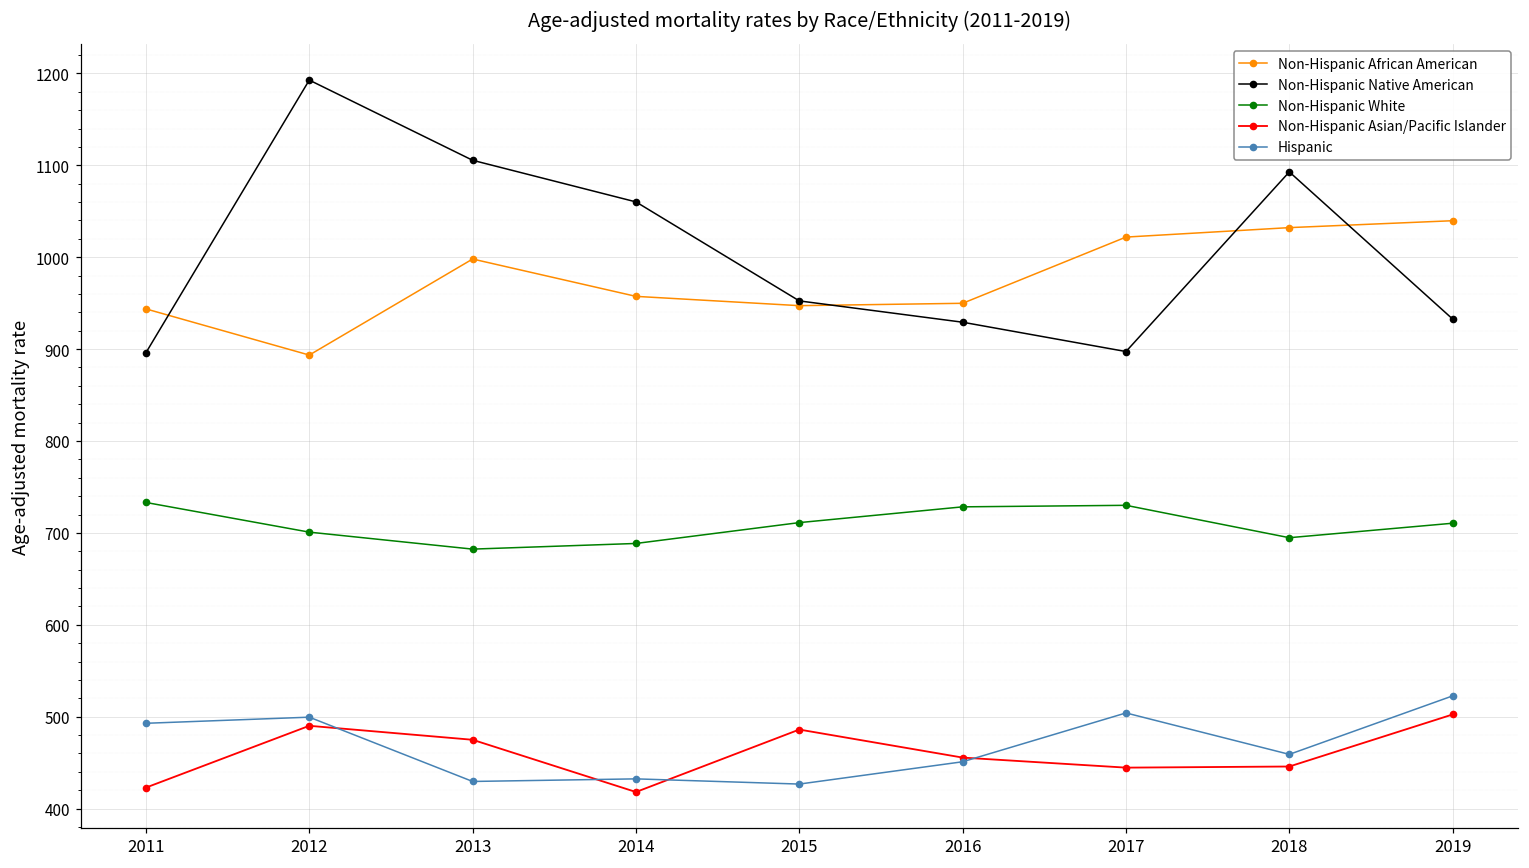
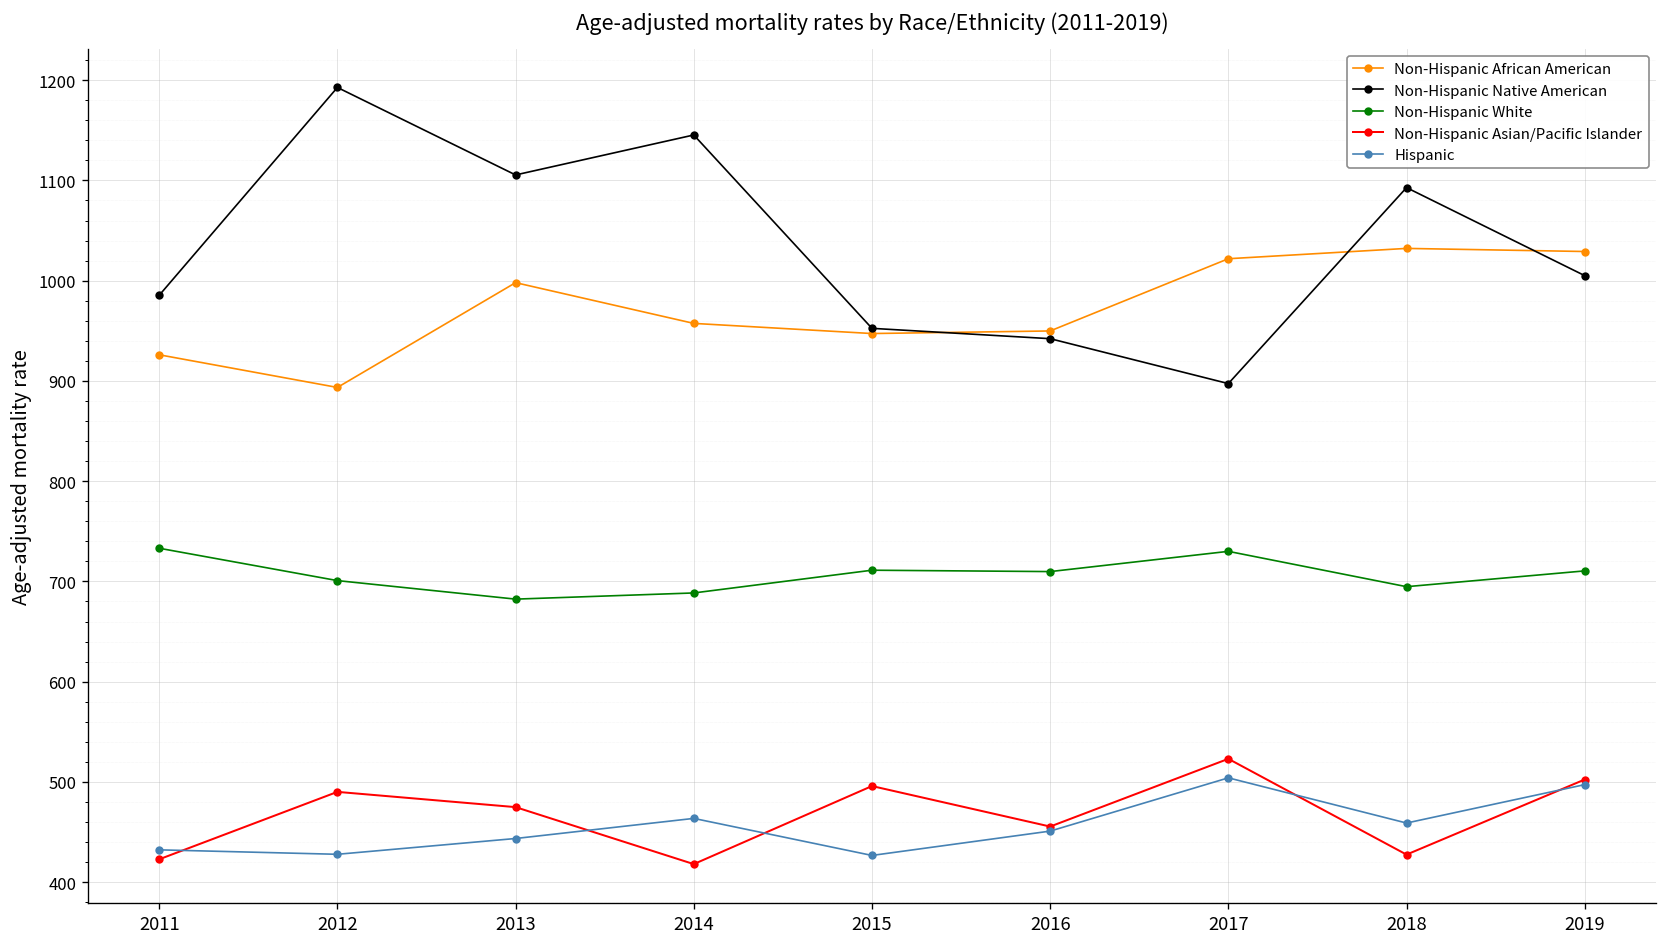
  {
    "Non-Hispanic African American": {
-     "2011": 940,
+     "2011": 930,
      "2012": 890,
      "2013": 1000,
      "2014": 960,
      "2015": 950,
      "2016": 950,
      "2017": 1020,
      "2018": 1030,
-     "2019": 1040
+     "2019": 1030
    },
    "Non-Hispanic Native American": {
-     "2011": 900,
+     "2011": 990,
      "2012": 1190,
      "2013": 1110,
-     "2014": 1060,
+     "2014": 1150,
      "2015": 950,
-     "2016": 930,
+     "2016": 940,
      "2017": 900,
      "2018": 1090,
-     "2019": 930
+     "2019": 1010
    },
    "Non-Hispanic White": {
      "2011": 730,
      "2012": 700,
      "2013": 680,
      "2014": 690,
      "2015": 710,
-     "2016": 730,
+     "2016": 710,
      "2017": 730,
      "2018": 690,
      "2019": 710
    },
    "Non-Hispanic Asian/Pacific Islander": {
      "2011": 420,
      "2012": 490,
      "2013": 470,
      "2014": 420,
-     "2015": 490,
+     "2015": 500,
      "2016": 460,
-     "2017": 440,
-     "2018": 450,
+     "2017": 520,
+     "2018": 430,
      "2019": 500
    },
    "Hispanic": {
-     "2011": 490,
-     "2012": 500,
-     "2013": 430,
-     "2014": 430,
+     "2011": 430,
+     "2012": 430,
+     "2013": 440,
+     "2014": 460,
      "2015": 430,
      "2016": 450,
      "2017": 500,
      "2018": 460,
-     "2019": 520
+     "2019": 500
    }
  }
